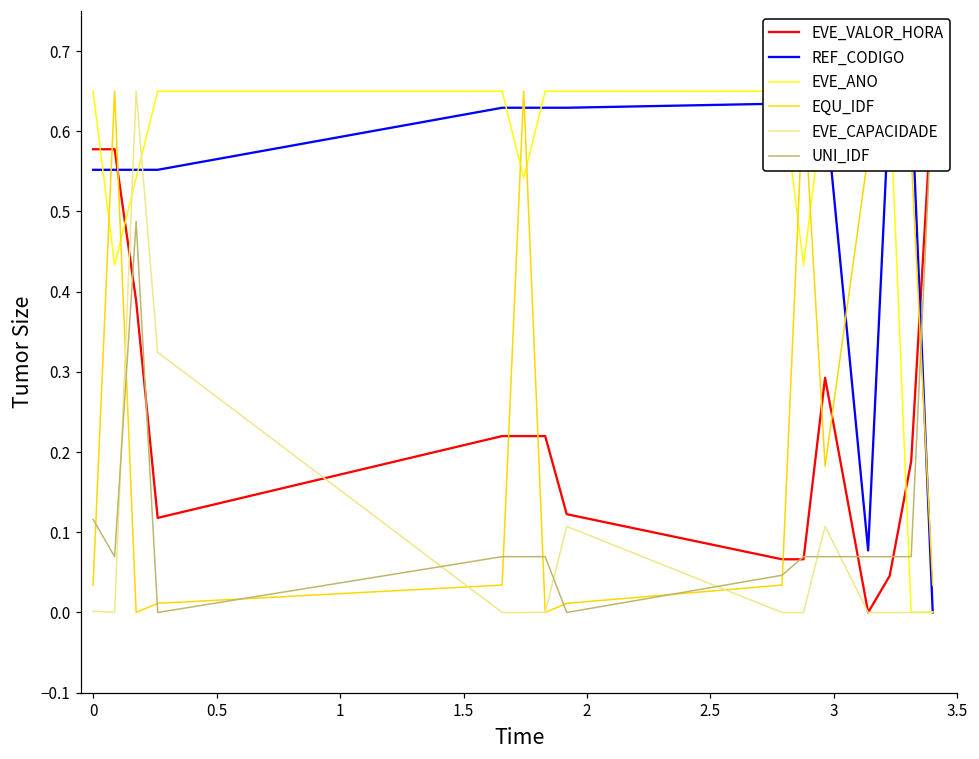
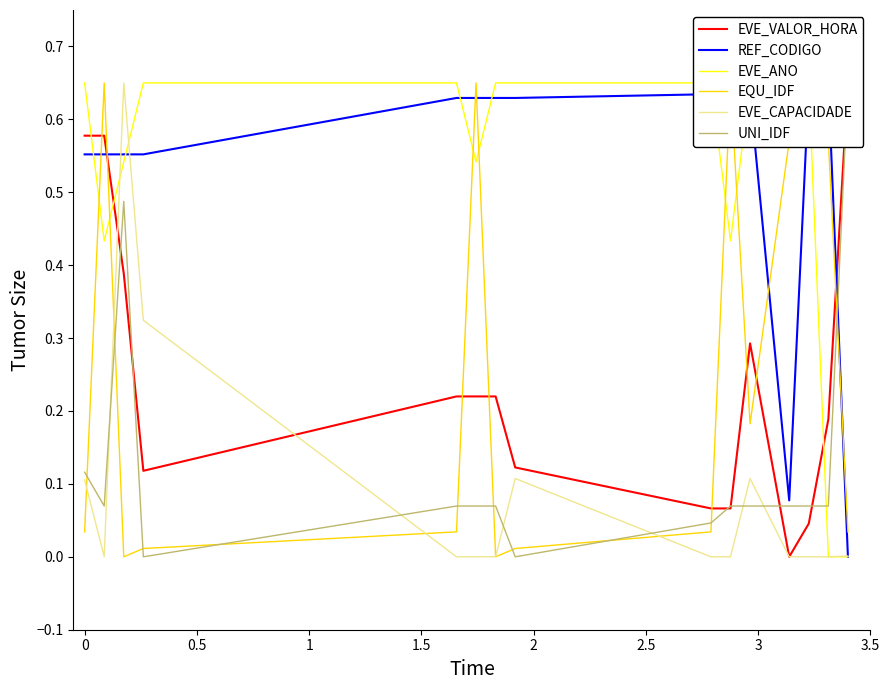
  {
    "EVE_VALOR_HORA": {
      "0": 0.58
    },
    "REF_CODIGO": {
      "0": 0.55
    },
    "EVE_CAPACIDADE": {
-     "0": 0.00
+     "0": 0.11
    },
    "UNI_IDF": {
      "0": 0.12
    }
  }
